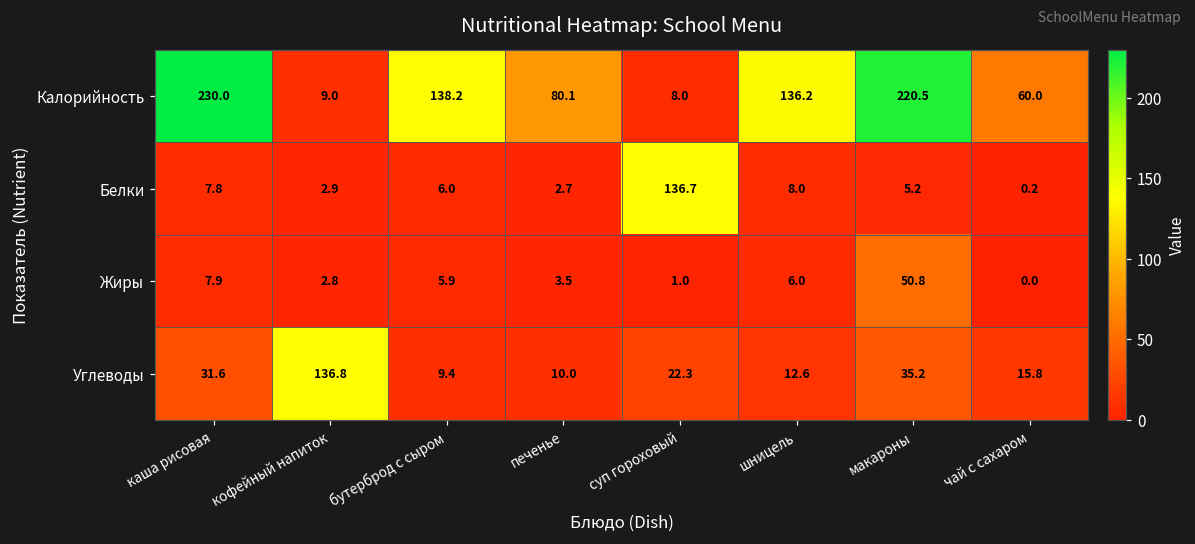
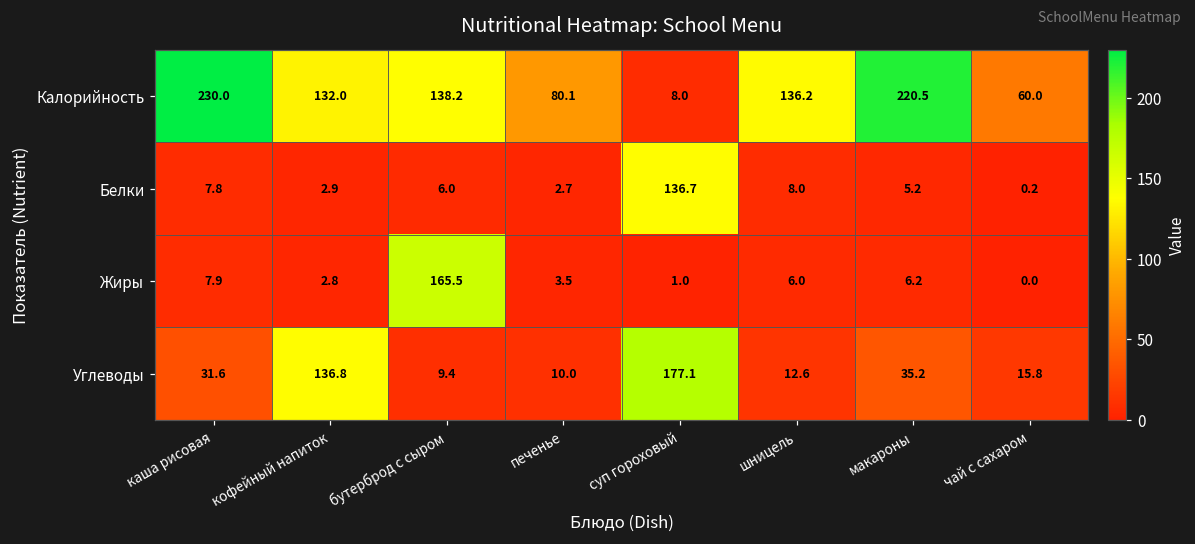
  {
    "Калорийность": {
      "каша рисовая": 230.0,
-     "кофейный напиток": 9.0,
+     "кофейный напиток": 132.0,
      "бутерброд с сыром": 138.2,
      "печенье": 80.1,
      "суп гороховый": 8.0,
      "шницель": 136.2,
      "макароны": 220.5,
      "чай с сахаром": 60.0
    },
    "Белки": {
      "каша рисовая": 7.8,
      "кофейный напиток": 2.9,
      "бутерброд с сыром": 6.0,
      "печенье": 2.7,
      "суп гороховый": 136.7,
      "шницель": 8.0,
      "макароны": 5.2,
      "чай с сахаром": 0.2
    },
    "Жиры": {
      "каша рисовая": 7.9,
      "кофейный напиток": 2.8,
-     "бутерброд с сыром": 5.9,
+     "бутерброд с сыром": 165.5,
      "печенье": 3.5,
      "суп гороховый": 1.0,
      "шницель": 6.0,
-     "макароны": 50.8,
+     "макароны": 6.2,
      "чай с сахаром": 0.0
    },
    "Углеводы": {
      "каша рисовая": 31.6,
      "кофейный напиток": 136.8,
      "бутерброд с сыром": 9.4,
      "печенье": 10.0,
-     "суп гороховый": 22.3,
+     "суп гороховый": 177.1,
      "шницель": 12.6,
      "макароны": 35.2,
      "чай с сахаром": 15.8
    }
  }
